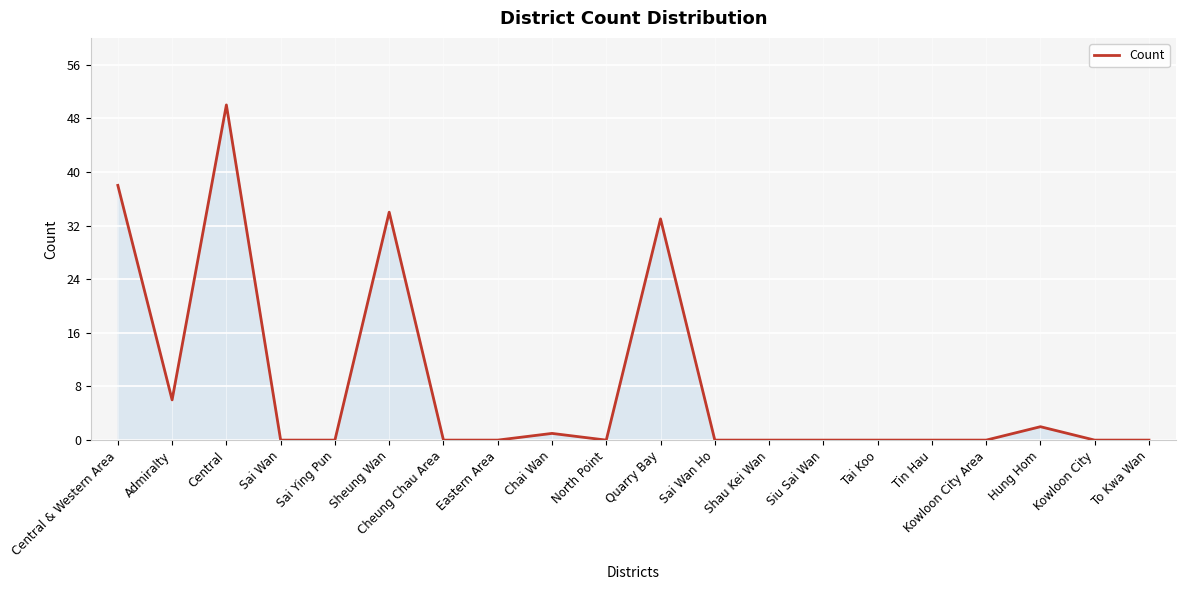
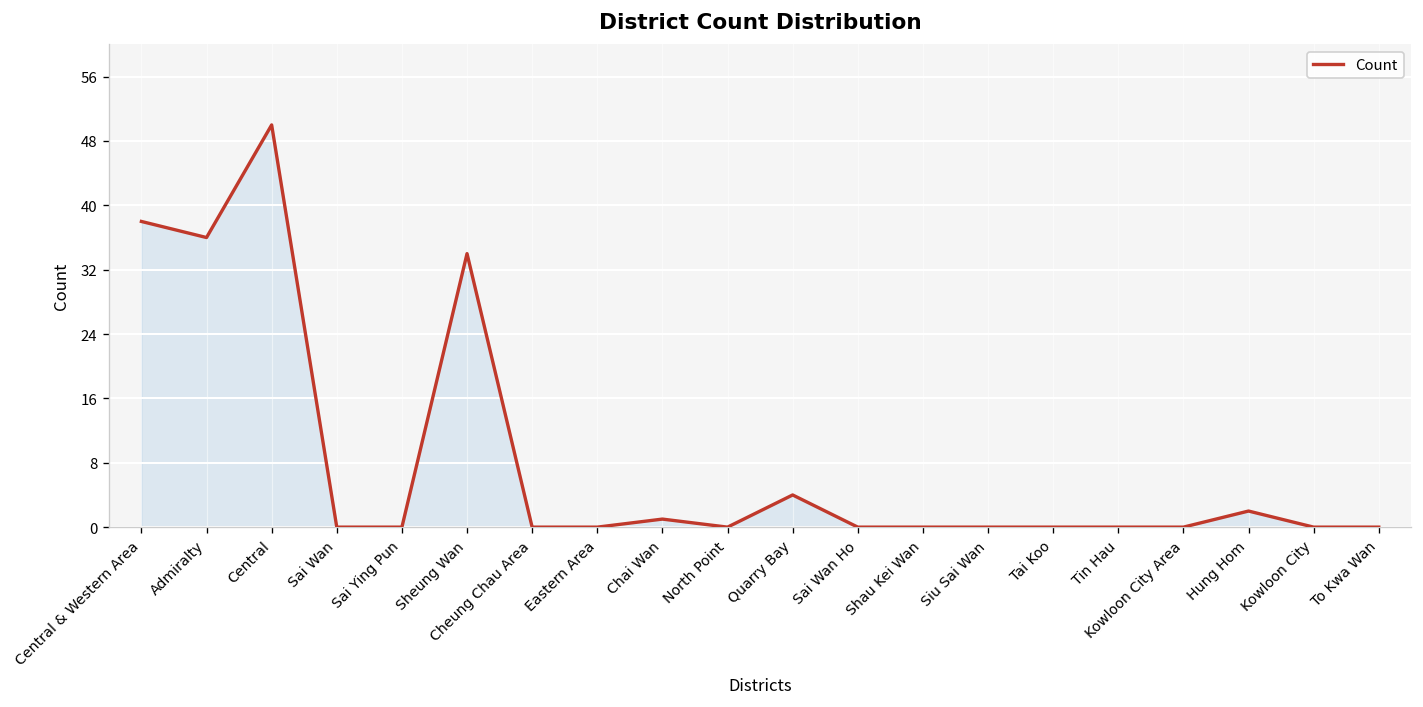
  {
    "Central & Western Area": 38,
-   "Admiralty": 6,
+   "Admiralty": 36,
    "Central": 50,
    "Sai Wan": 0,
    "Sai Ying Pun": 0,
    "Sheung Wan": 34,
    "Cheung Chau Area": 0,
    "Eastern Area": 0,
    "Chai Wan": 1,
    "North Point": 0,
-   "Quarry Bay": 33,
+   "Quarry Bay": 4,
    "Sai Wan Ho": 0,
    "Shau Kei Wan": 0,
    "Siu Sai Wan": 0,
    "Tai Koo": 0,
    "Tin Hau": 0,
    "Kowloon City Area": 0,
    "Hung Hom": 2,
    "Kowloon City": 0,
    "To Kwa Wan": 0
  }
